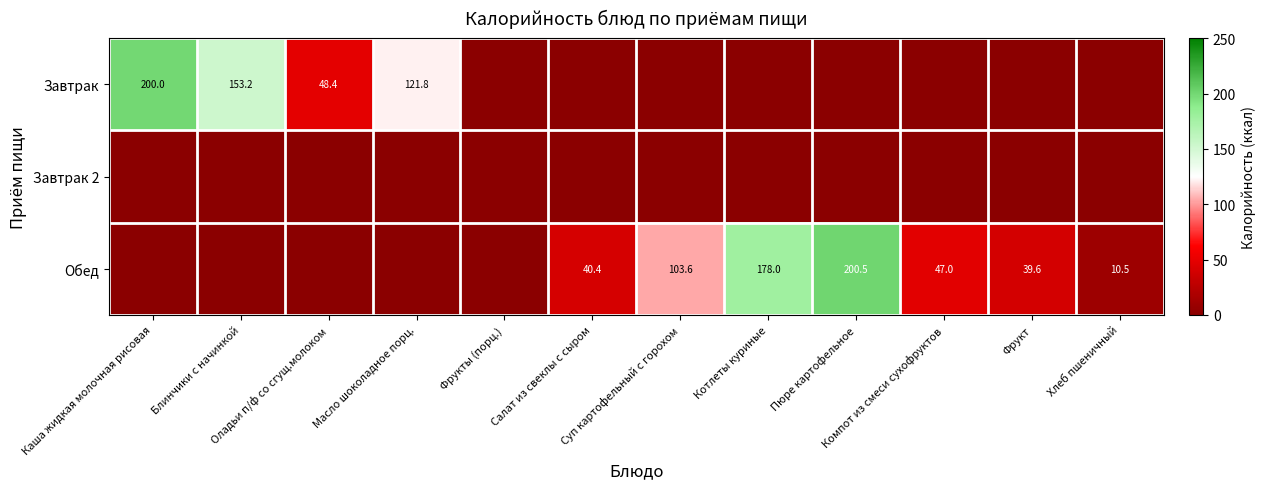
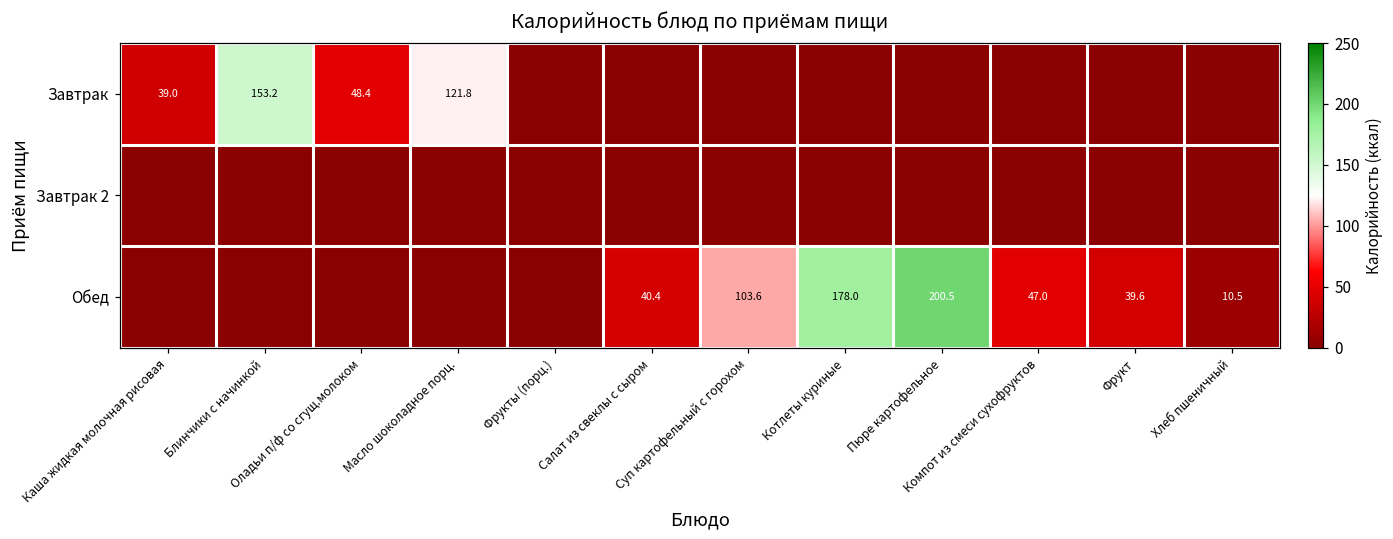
  {
    "Завтрак": {
-     "Каша жидкая молочная рисовая": 200.0,
+     "Каша жидкая молочная рисовая": 39.0,
      "Блинчики с начинкой": 153.2,
      "Оладьи п/ф со сгущ.молоком": 48.4,
      "Масло шоколадное порц.": 121.8
    },
    "Обед": {
      "Салат из свеклы с сыром": 40.4,
      "Суп картофельный с горохом": 103.6,
      "Котлеты куриные": 178.0,
      "Пюре картофельное": 200.5,
      "Компот из смеси сухофруктов": 47.0,
      "Фрукт": 39.6,
      "Хлеб пшеничный": 10.5
    }
  }
